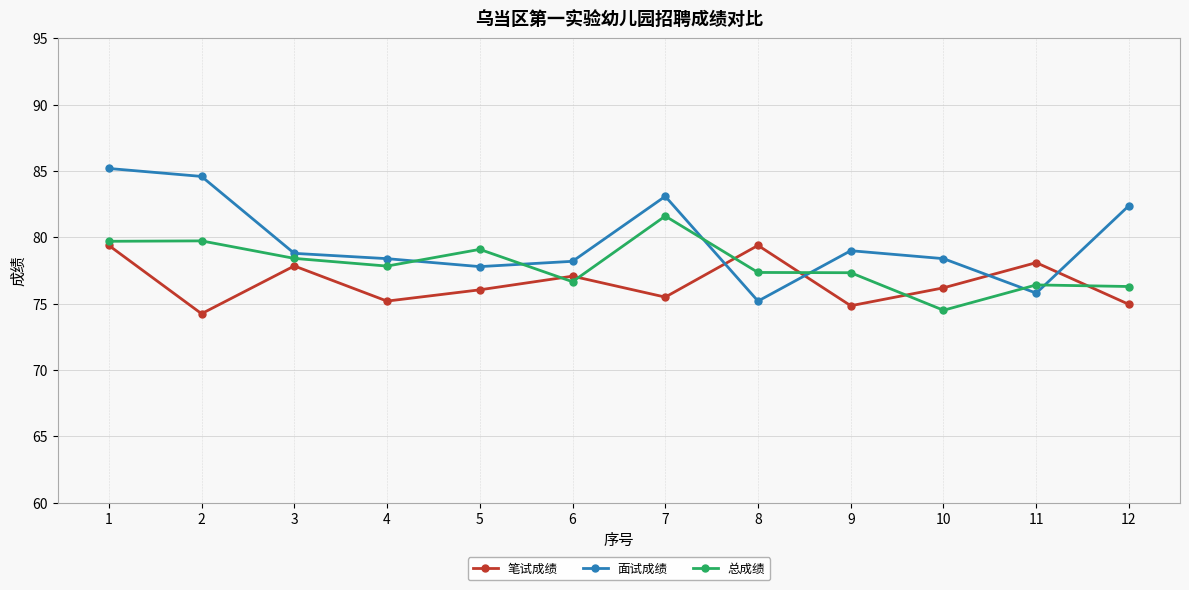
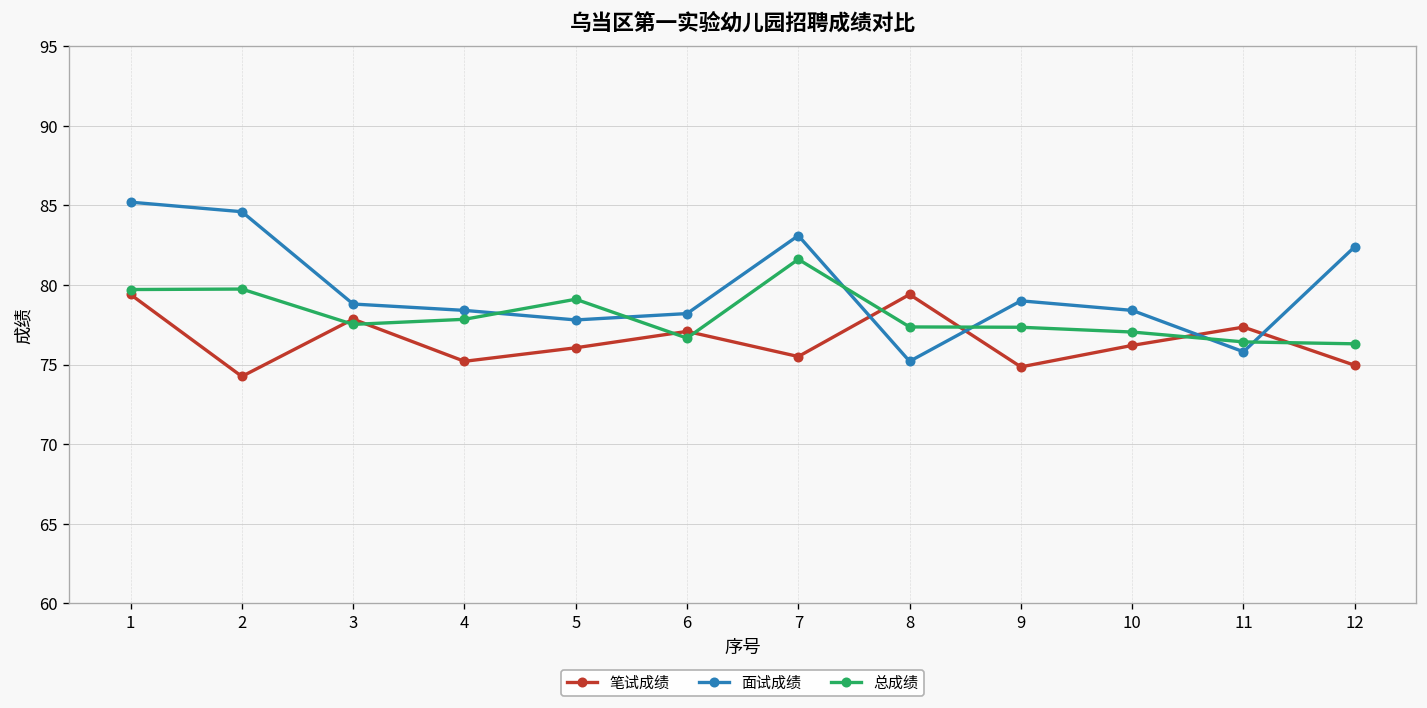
  {
    "笔试成绩": {
      "1": 79.4,
      "2": 74.3,
      "3": 77.9,
      "4": 75.2,
      "5": 76.1,
      "6": 77.1,
      "7": 75.5,
      "8": 79.4,
      "9": 74.9,
      "10": 76.2,
-     "11": 78.1,
+     "11": 77.4,
      "12": 75.0
    },
    "面试成绩": {
      "1": 85.2,
      "2": 84.6,
      "3": 78.8,
      "4": 78.4,
      "5": 77.8,
      "6": 78.2,
      "7": 83.1,
      "8": 75.2,
      "9": 79.0,
      "10": 78.4,
      "11": 75.8,
      "12": 82.4
    },
    "总成绩": {
      "1": 79.7,
      "2": 79.7,
-     "3": 78.4,
+     "3": 77.5,
      "4": 77.8,
      "5": 79.1,
      "6": 76.7,
      "7": 81.6,
      "8": 77.4,
      "9": 77.3,
-     "10": 74.5,
+     "10": 77.0,
      "11": 76.4,
      "12": 76.3
    }
  }
